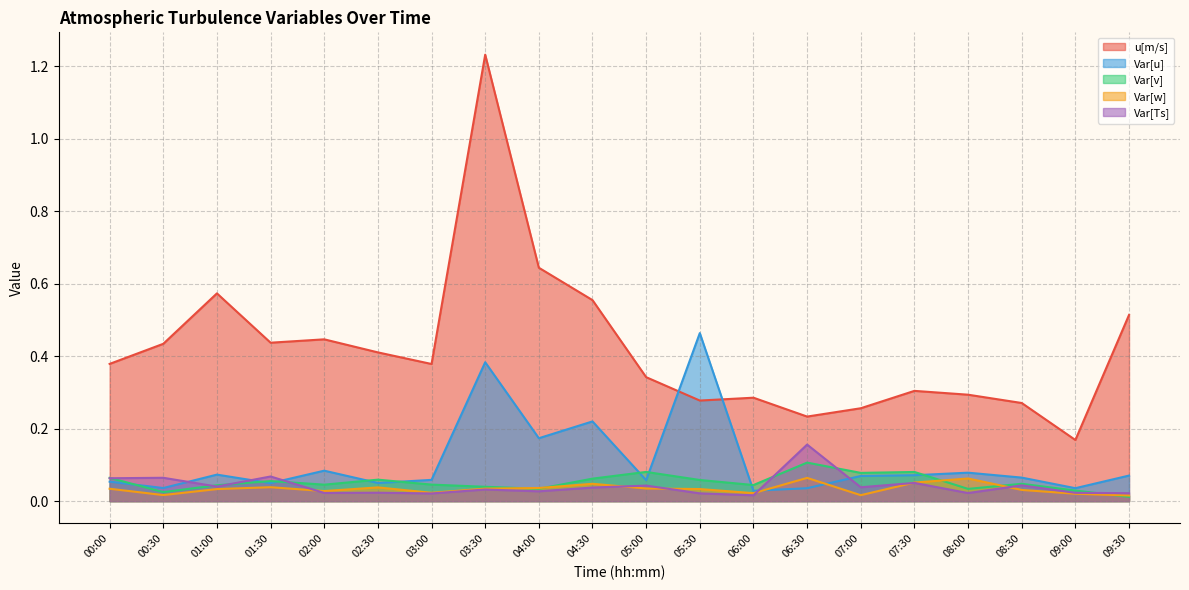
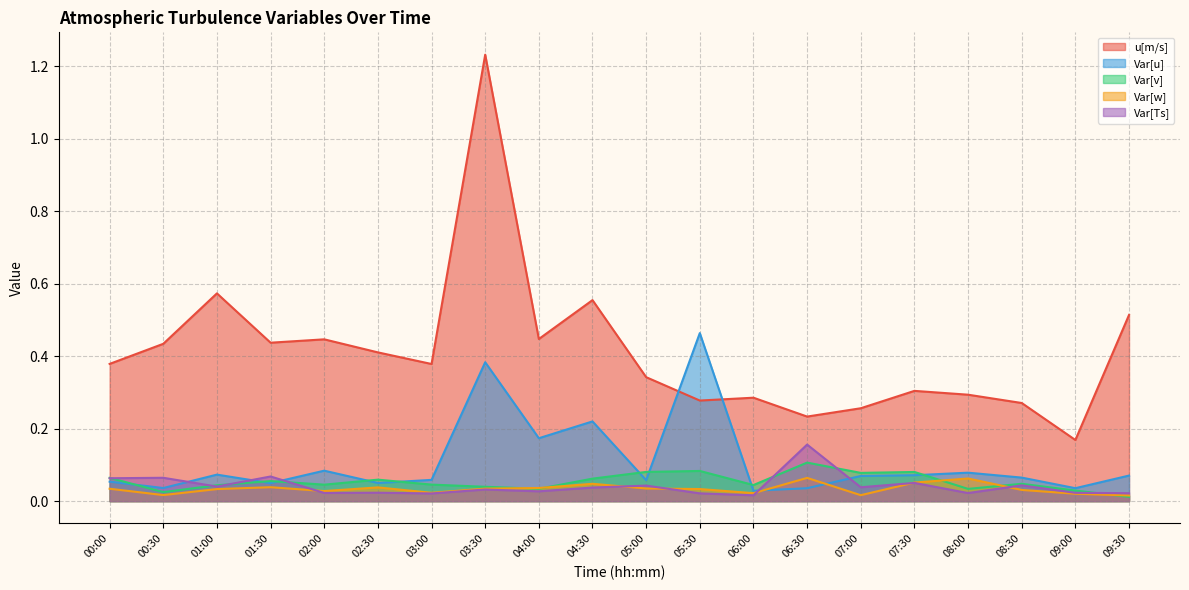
  {
    "u[m/s]": {
      "00:00": 0.38,
      "00:30": 0.43,
      "01:00": 0.57,
      "01:30": 0.44,
      "02:00": 0.45,
      "02:30": 0.41,
      "03:00": 0.38,
      "03:30": 1.23,
-     "04:00": 0.64,
+     "04:00": 0.45,
      "04:30": 0.55,
      "05:00": 0.34,
      "05:30": 0.28,
      "06:00": 0.29,
      "06:30": 0.23,
      "07:00": 0.26,
      "07:30": 0.30,
      "08:00": 0.29,
      "08:30": 0.27,
      "09:00": 0.17,
      "09:30": 0.51
    },
    "Var[u]": {
      "00:00": 0.05,
      "00:30": 0.04,
      "01:00": 0.07,
      "02:00": 0.08,
      "02:30": 0.05,
      "03:00": 0.06,
      "03:30": 0.38,
      "04:00": 0.17,
      "04:30": 0.22,
      "05:00": 0.06,
      "05:30": 0.46,
      "06:30": 0.04,
      "07:00": 0.07,
      "07:30": 0.07,
      "08:00": 0.08,
      "08:30": 0.06,
      "09:30": 0.07
    },
    "Var[v]": {
      "00:30": 0.02,
      "02:00": 0.05,
      "02:30": 0.06,
      "03:00": 0.05,
      "04:30": 0.06,
      "05:00": 0.08,
-     "05:30": 0.06,
+     "05:30": 0.08,
      "06:00": 0.04,
      "06:30": 0.11,
      "07:00": 0.08,
      "07:30": 0.08,
      "08:00": 0.03
    },
    "Var[w]": {
      "00:00": 0.03,
      "00:30": 0.02,
      "01:30": 0.04,
      "02:30": 0.04,
      "04:30": 0.05,
      "05:00": 0.03,
      "05:30": 0.03,
      "06:30": 0.06,
      "07:00": 0.02,
      "08:00": 0.06,
      "08:30": 0.03
    },
    "Var[Ts]": {
      "00:30": 0.06,
      "01:30": 0.07,
      "02:30": 0.02,
      "04:30": 0.04,
      "05:00": 0.04,
      "05:30": 0.02,
      "06:30": 0.16,
      "07:00": 0.04,
      "08:00": 0.02
    }
  }
